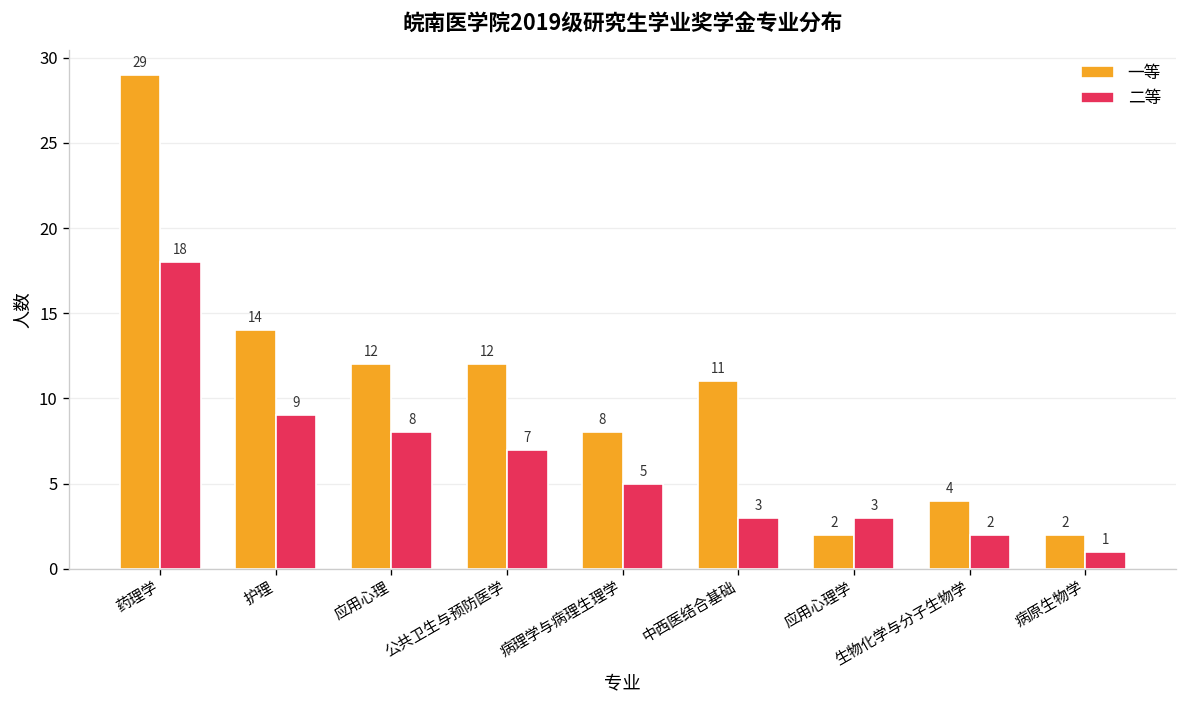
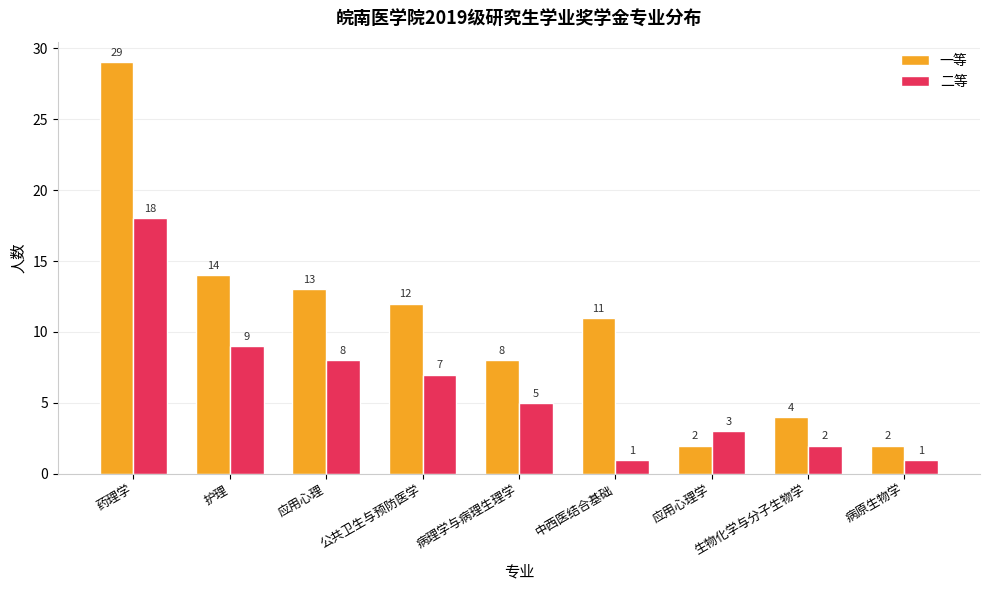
  {
    "一等": {
      "药理学": 29,
      "护理": 14,
-     "应用心理": 12,
+     "应用心理": 13,
      "公共卫生与预防医学": 12,
      "病理学与病理生理学": 8,
      "中西医结合基础": 11,
      "应用心理学": 2,
      "生物化学与分子生物学": 4,
      "病原生物学": 2
    },
    "二等": {
      "药理学": 18,
      "护理": 9,
      "应用心理": 8,
      "公共卫生与预防医学": 7,
      "病理学与病理生理学": 5,
-     "中西医结合基础": 3,
+     "中西医结合基础": 1,
      "应用心理学": 3,
      "生物化学与分子生物学": 2,
      "病原生物学": 1
    }
  }
